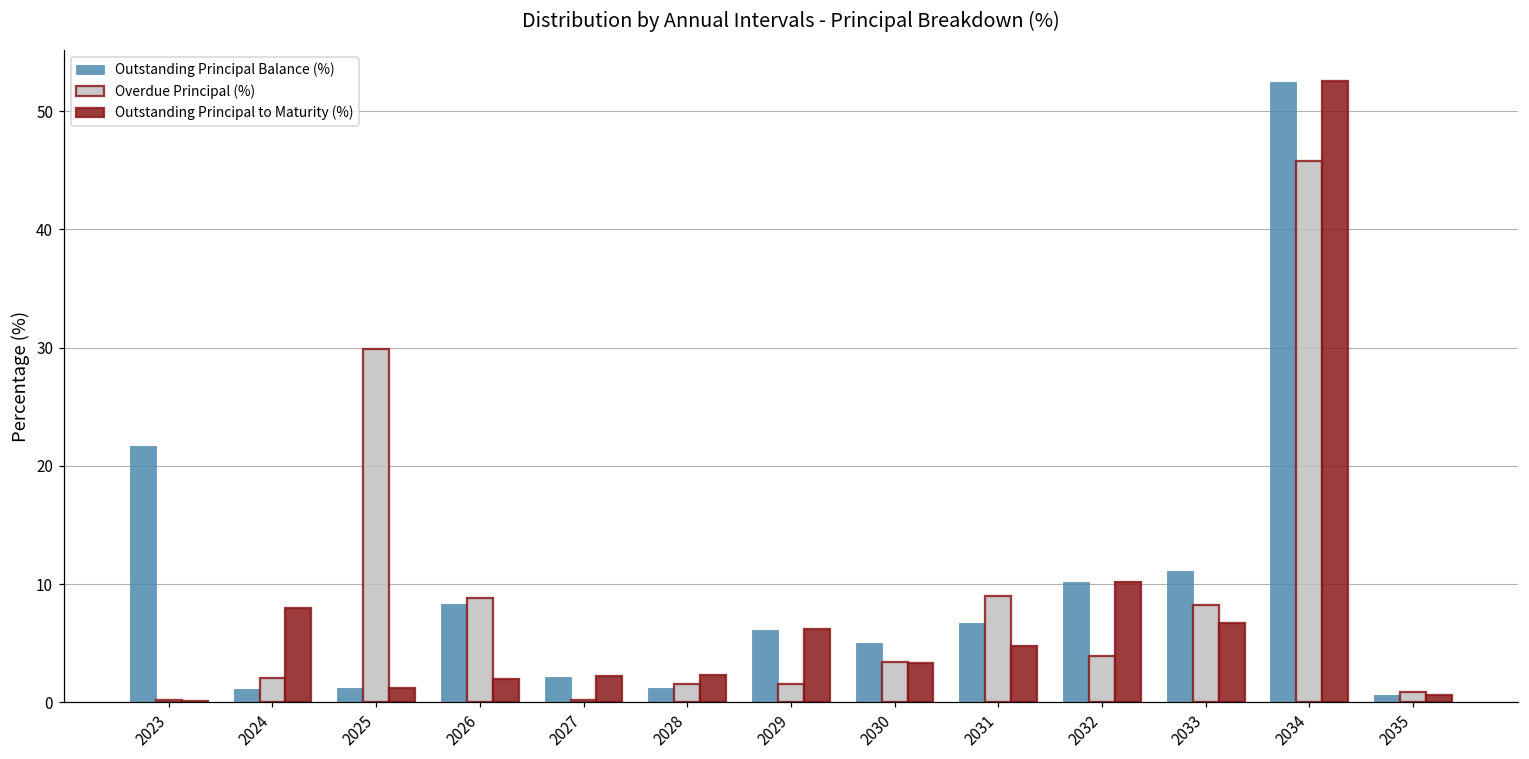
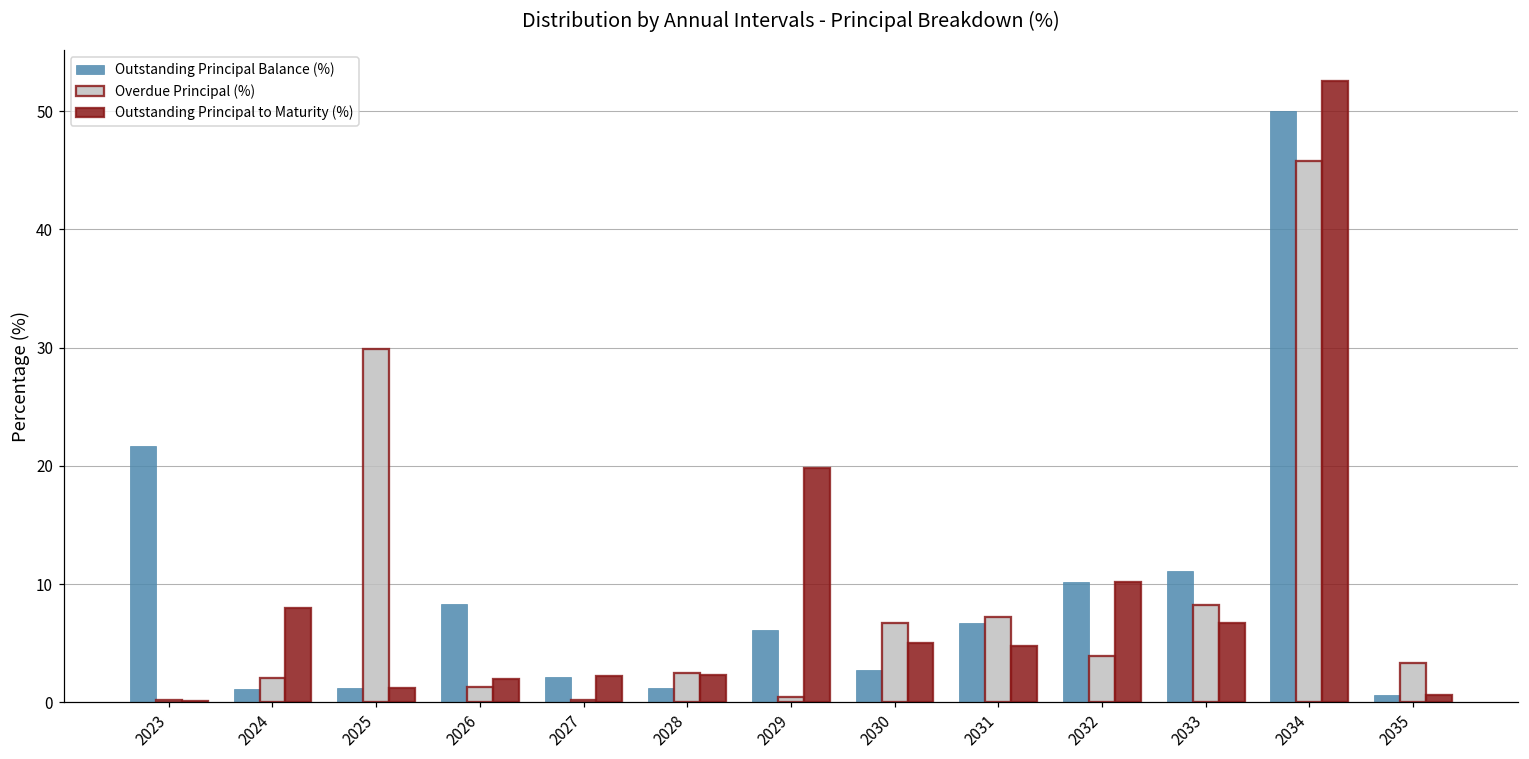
  {
    "Outstanding Principal Balance (%)": {
      "2023": 21.7,
      "2024": 1.1,
      "2025": 1.2,
      "2026": 8.3,
      "2027": 2.2,
      "2028": 1.2,
      "2029": 6.1,
-     "2030": 5.0,
+     "2030": 2.8,
      "2031": 6.7,
      "2032": 10.2,
      "2033": 11.1,
-     "2034": 52.5,
+     "2034": 50.0,
      "2035": 0.6
    },
    "Overdue Principal (%)": {
      "2024": 2.1,
      "2025": 29.9,
-     "2026": 8.8,
-     "2028": 1.6,
-     "2029": 1.5,
-     "2030": 3.4,
-     "2031": 9.0,
+     "2026": 1.3,
+     "2028": 2.5,
+     "2029": 0.4,
+     "2030": 6.7,
+     "2031": 7.2,
      "2032": 3.9,
      "2033": 8.2,
      "2034": 45.8,
-     "2035": 0.9
+     "2035": 3.4
    },
    "Outstanding Principal to Maturity (%)": {
      "2024": 8.0,
      "2025": 1.2,
      "2026": 1.9,
      "2027": 2.2,
      "2028": 2.3,
-     "2029": 6.2,
-     "2030": 3.3,
+     "2029": 19.9,
+     "2030": 5.0,
      "2031": 4.8,
      "2032": 10.2,
      "2033": 6.7,
      "2034": 52.6,
      "2035": 0.6
    }
  }
